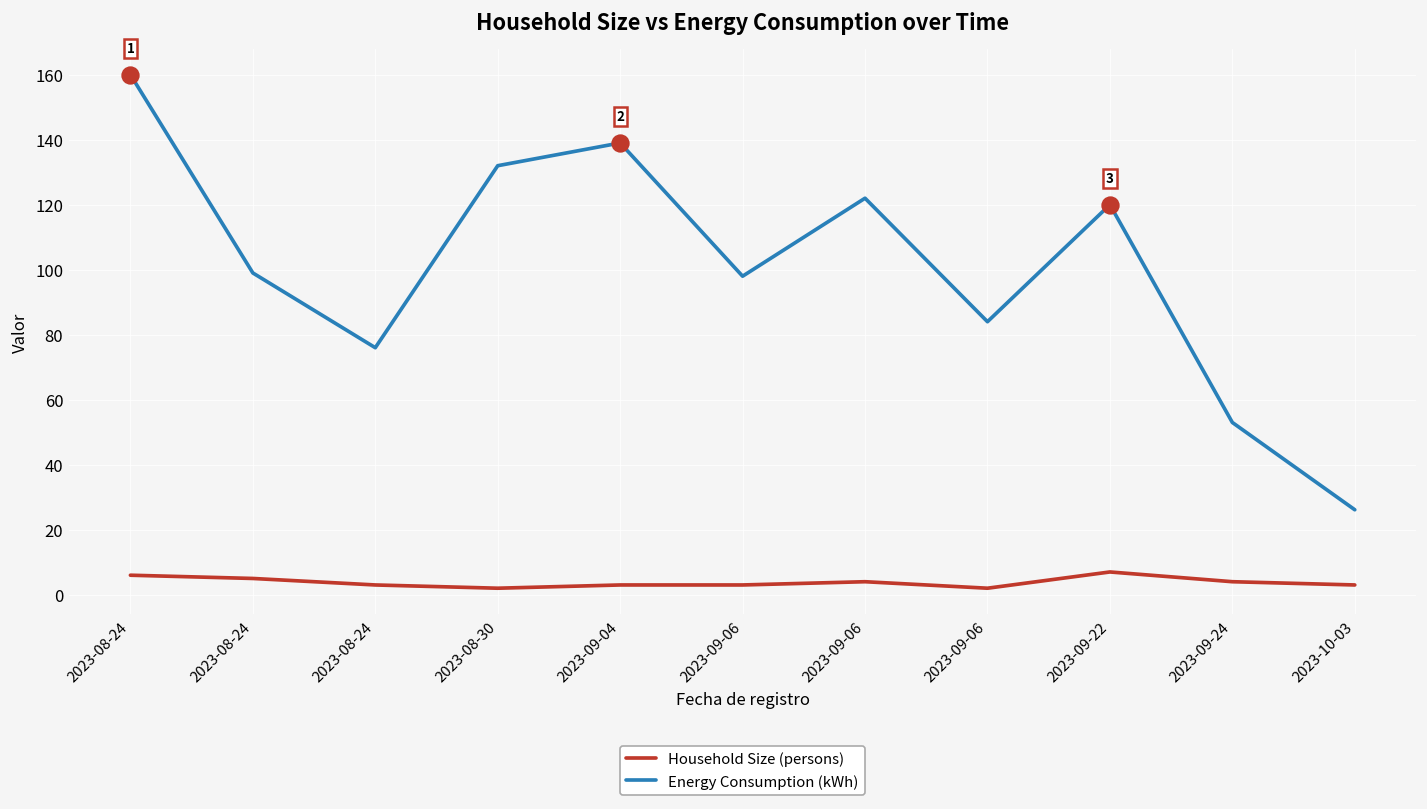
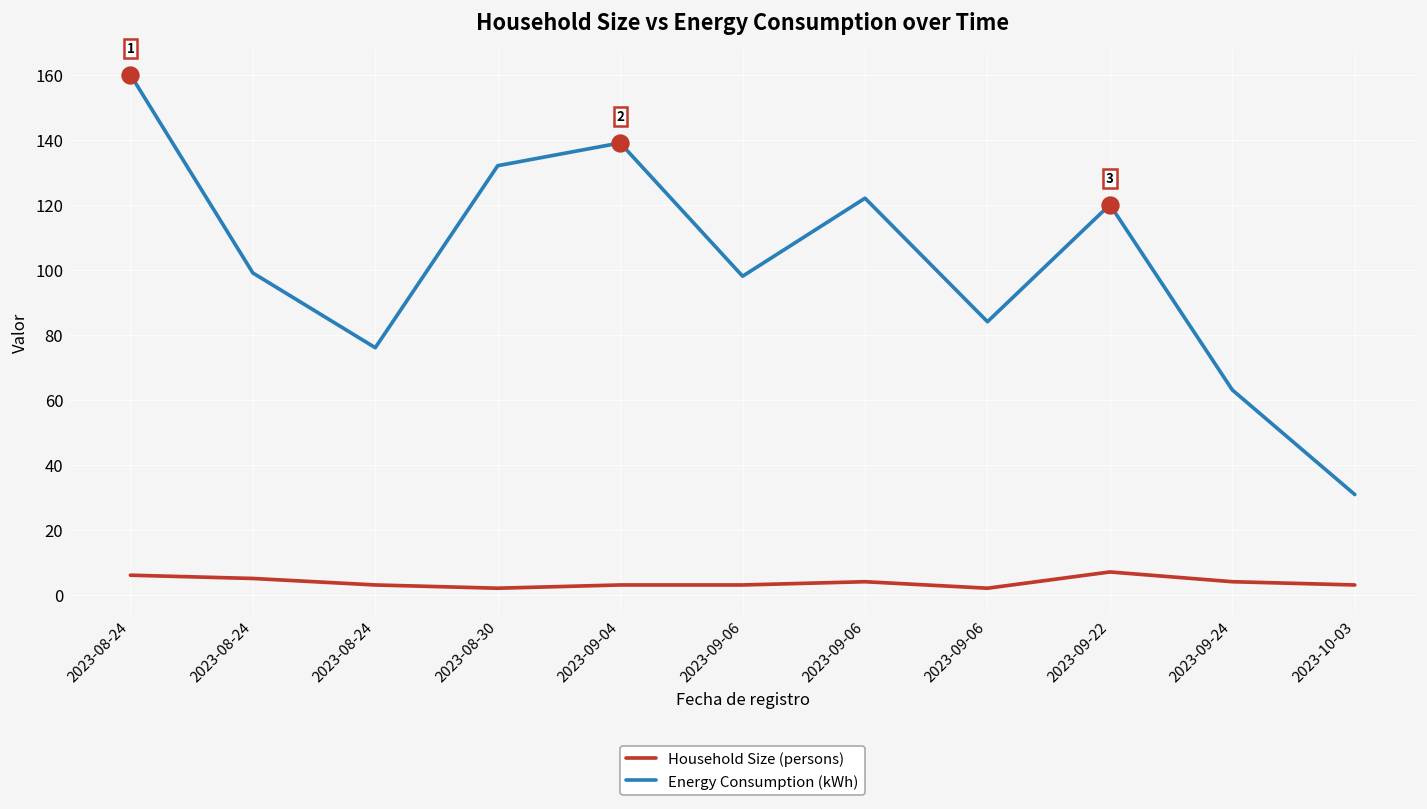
  {
    "Energy Consumption (kWh)": {
      "2023-08-30": 132,
-     "2023-09-24": 53,
-     "2023-10-03": 26
+     "2023-09-24": 63,
+     "2023-10-03": 31
    }
  }
